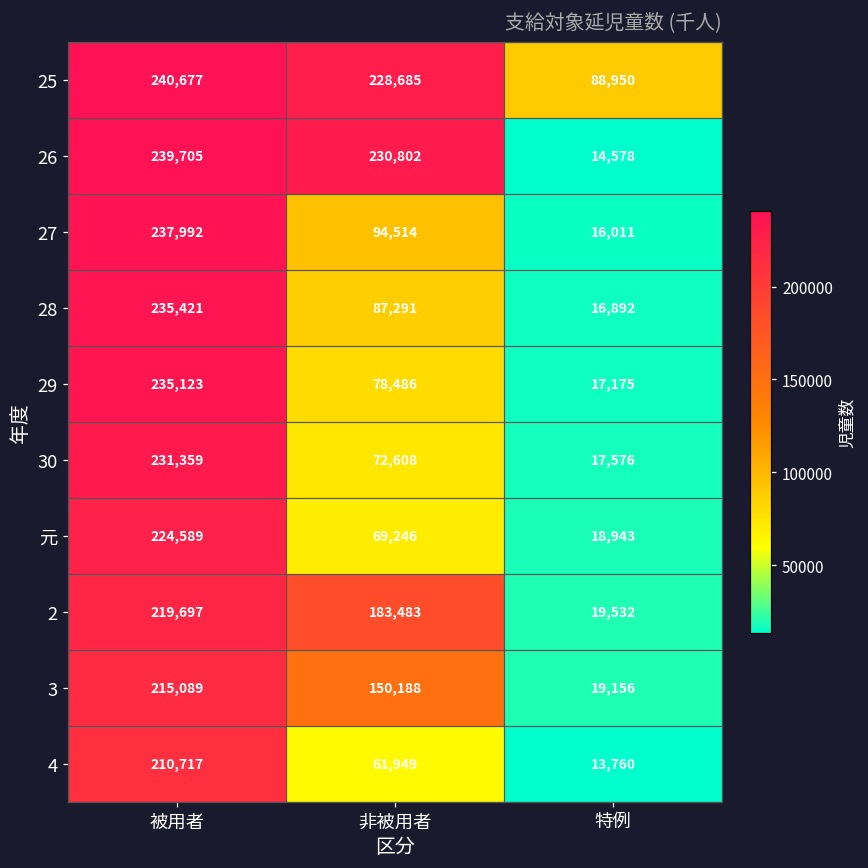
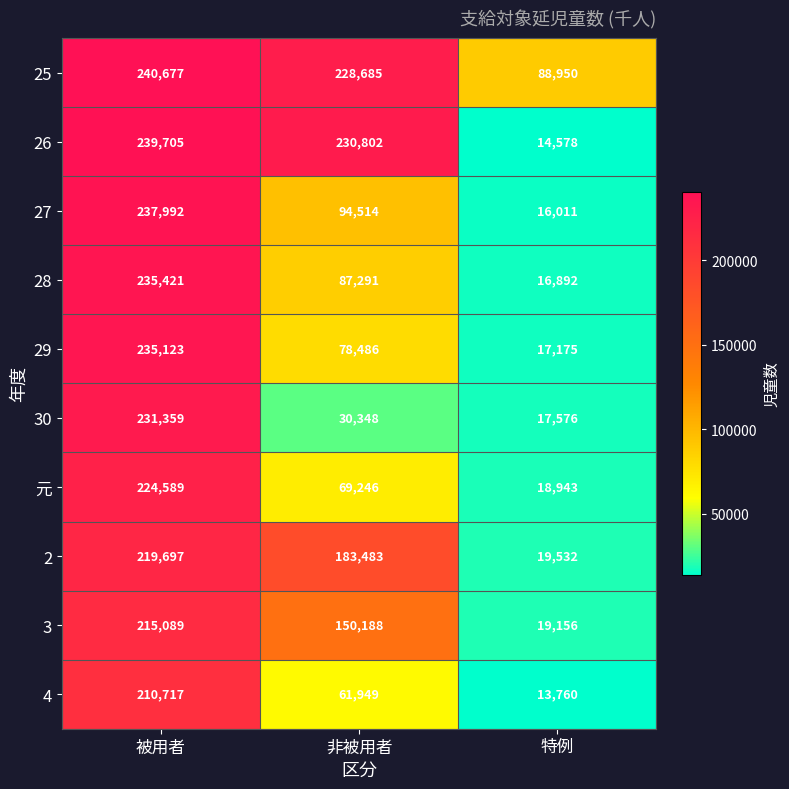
  {
    "25": {
      "被用者": "240,677",
      "非被用者": "228,685",
      "特例": "88,950"
    },
    "26": {
      "被用者": "239,705",
      "非被用者": "230,802",
      "特例": "14,578"
    },
    "27": {
      "被用者": "237,992",
      "非被用者": "94,514",
      "特例": "16,011"
    },
    "28": {
      "被用者": "235,421",
      "非被用者": "87,291",
      "特例": "16,892"
    },
    "29": {
      "被用者": "235,123",
      "非被用者": "78,486",
      "特例": "17,175"
    },
    "30": {
      "被用者": "231,359",
-     "非被用者": "72,608",
+     "非被用者": "30,348",
      "特例": "17,576"
    },
    "元": {
      "被用者": "224,589",
      "非被用者": "69,246",
      "特例": "18,943"
    },
    "2": {
      "被用者": "219,697",
      "非被用者": "183,483",
      "特例": "19,532"
    },
    "3": {
      "被用者": "215,089",
      "非被用者": "150,188",
      "特例": "19,156"
    },
    "4": {
      "被用者": "210,717",
      "非被用者": "61,949",
      "特例": "13,760"
    }
  }
